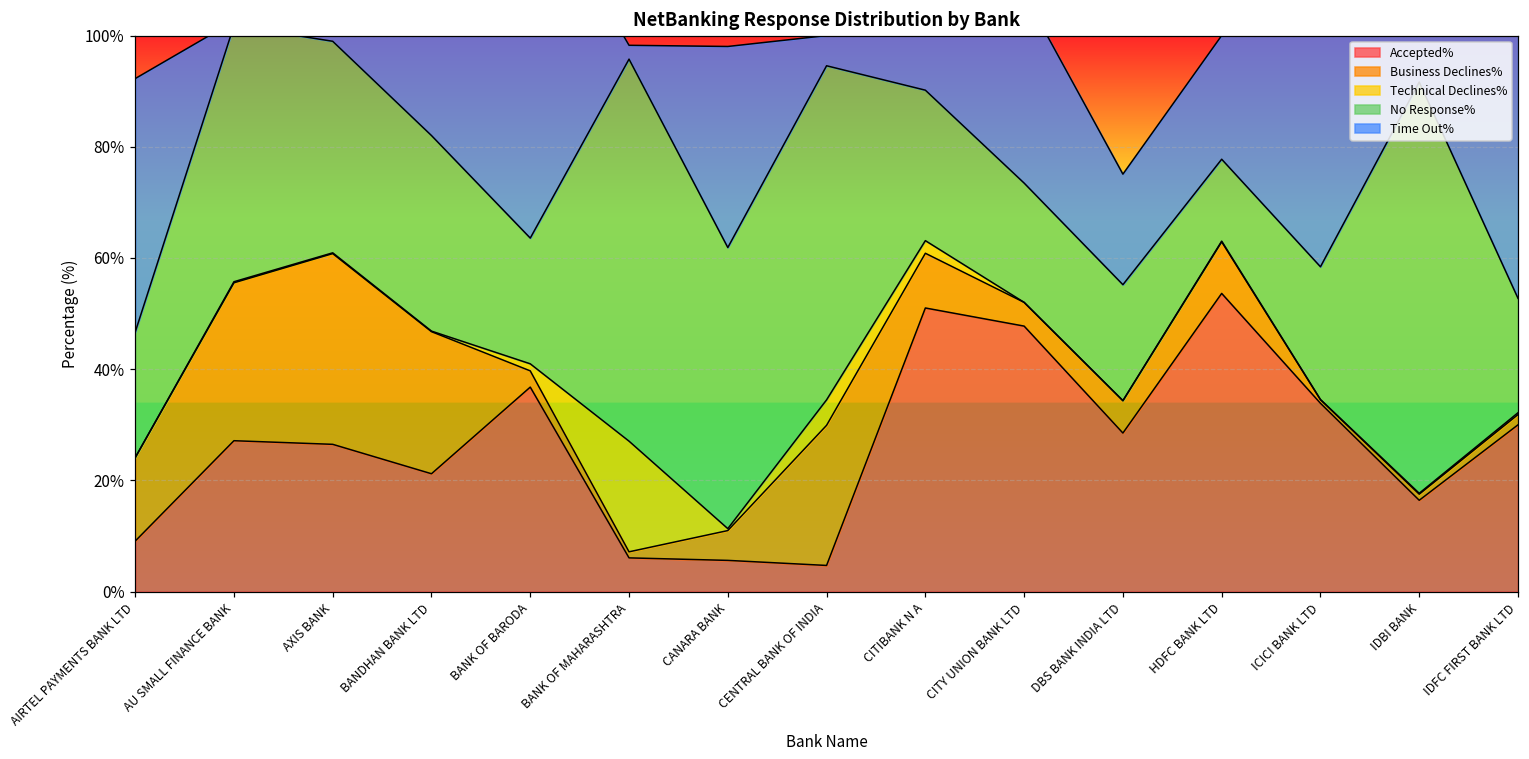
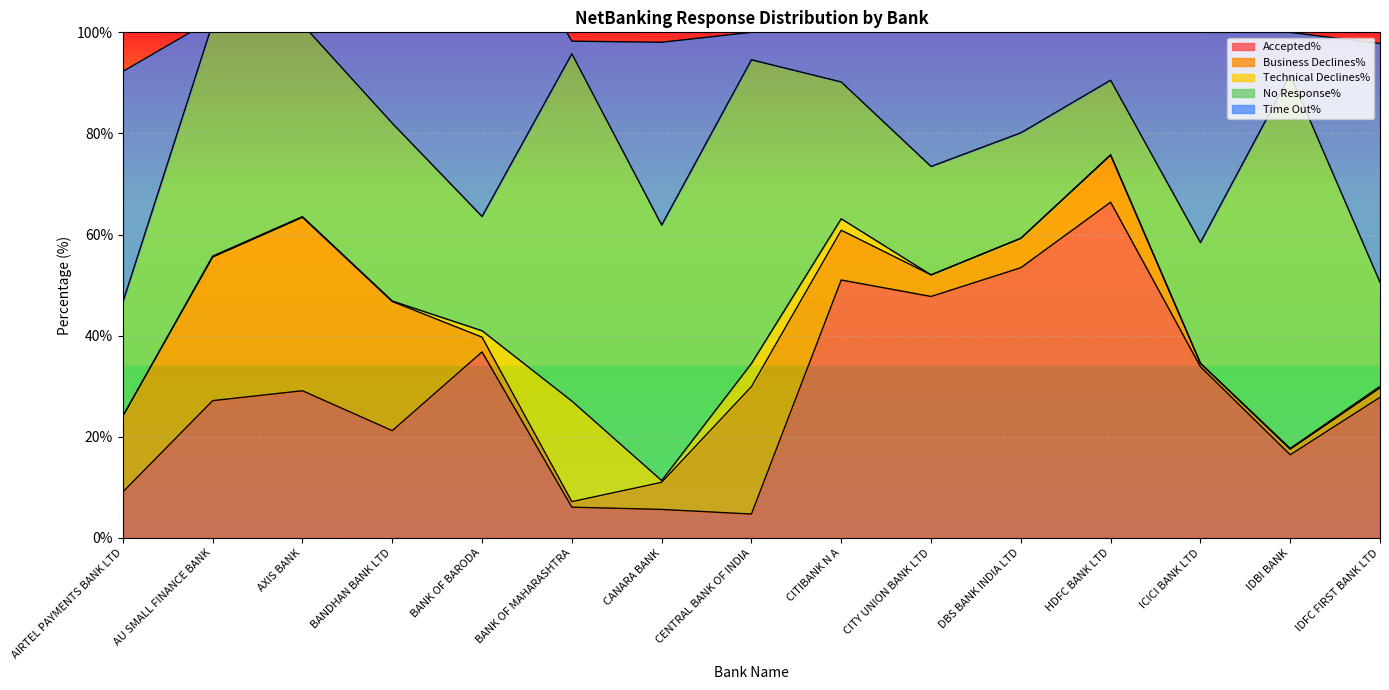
  {
    "Accepted%": {
      "AIRTEL PAYMENTS BANK LTD": "9%",
      "AU SMALL FINANCE BANK": "27%",
-     "AXIS BANK": "26%",
+     "AXIS BANK": "29%",
      "BANDHAN BANK LTD": "21%",
      "BANK OF BARODA": "37%",
      "BANK OF MAHARASHTRA": "6%",
      "CANARA BANK": "6%",
      "CENTRAL BANK OF INDIA": "5%",
      "CITIBANK N A": "51%",
      "CITY UNION BANK LTD": "48%",
-     "DBS BANK INDIA LTD": "29%",
-     "HDFC BANK LTD": "54%",
+     "DBS BANK INDIA LTD": "53%",
+     "HDFC BANK LTD": "66%",
      "ICICI BANK LTD": "34%",
      "IDBI BANK": "16%",
-     "IDFC FIRST BANK LTD": "30%"
+     "IDFC FIRST BANK LTD": "28%"
    },
    "Business Declines%": {
      "BANK OF BARODA": "3%",
      "BANK OF MAHARASHTRA": "1%",
      "CENTRAL BANK OF INDIA": "25%",
      "CITIBANK N A": "10%"
    },
    "Technical Declines%": {
      "BANK OF BARODA": "1%",
      "BANK OF MAHARASHTRA": "20%",
      "CENTRAL BANK OF INDIA": "5%",
      "CITIBANK N A": "2%"
    },
    "No Response%": {
      "AIRTEL PAYMENTS BANK LTD": "23%",
      "BANDHAN BANK LTD": "35%",
      "BANK OF BARODA": "23%",
      "BANK OF MAHARASHTRA": "69%",
      "CANARA BANK": "51%",
      "CENTRAL BANK OF INDIA": "60%",
      "CITIBANK N A": "27%",
      "CITY UNION BANK LTD": "21%",
      "DBS BANK INDIA LTD": "21%",
      "HDFC BANK LTD": "15%",
      "ICICI BANK LTD": "24%",
      "IDFC FIRST BANK LTD": "21%"
    },
    "Time Out%": {
      "AIRTEL PAYMENTS BANK LTD": "46%",
      "BANDHAN BANK LTD": "18%",
      "BANK OF MAHARASHTRA": "2%",
      "CANARA BANK": "36%",
      "CENTRAL BANK OF INDIA": "5%",
      "DBS BANK INDIA LTD": "20%",
      "ICICI BANK LTD": "42%",
      "IDBI BANK": "8%",
      "IDFC FIRST BANK LTD": "47%"
    }
  }
